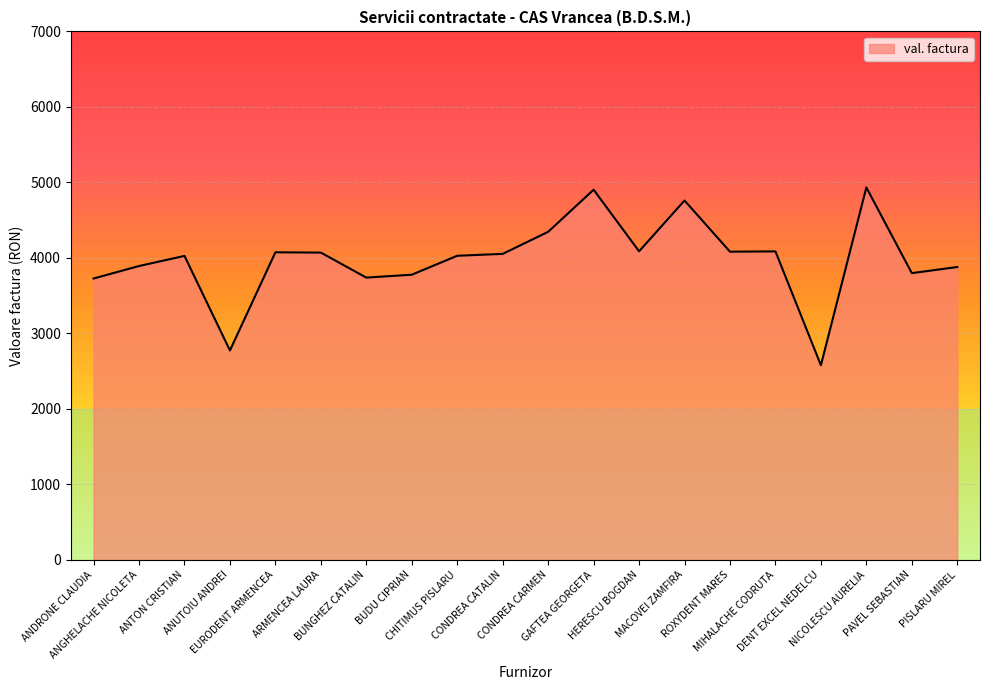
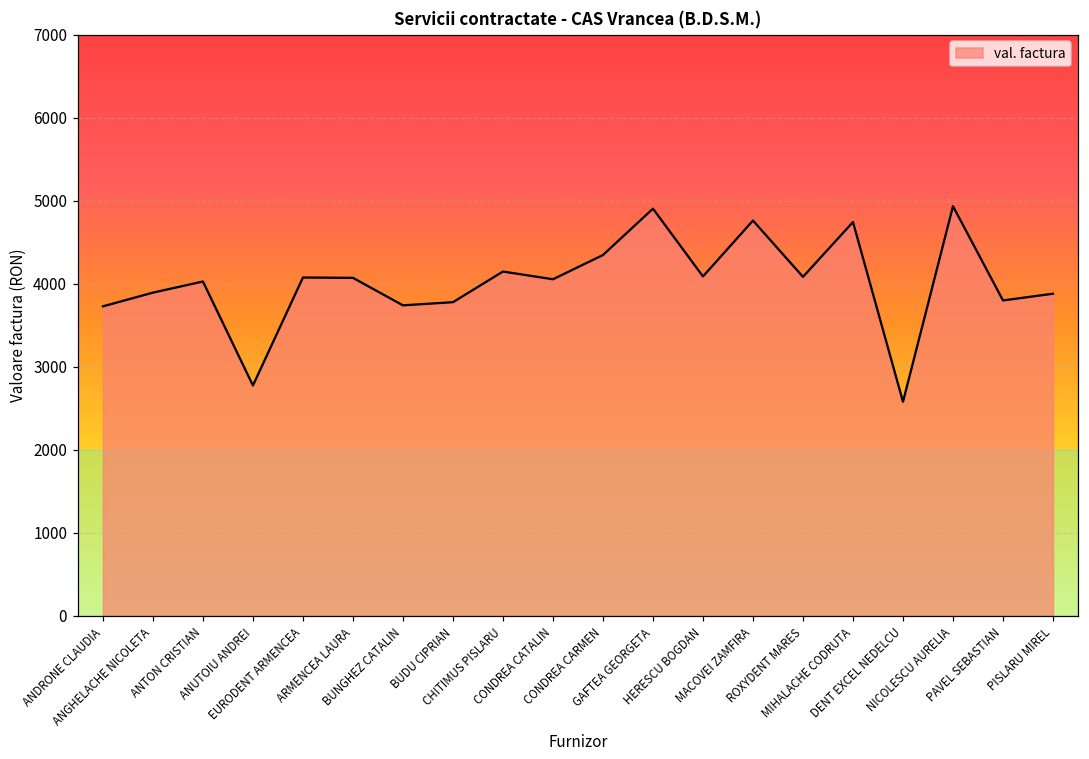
  {
    "ANDRONE CLAUDIA": 3700,
    "ANGHELACHE NICOLETA": 3900,
    "ANTON CRISTIAN": 4000,
    "ANUTOIU ANDREI": 2800,
    "EURODENT ARMENCEA": 4100,
    "ARMENCEA LAURA": 4100,
    "BUNGHEZ CATALIN": 3700,
    "BUDU CIPRIAN": 3800,
-   "CHITIMUS PISLARU": 4000,
+   "CHITIMUS PISLARU": 4100,
    "CONDREA CATALIN": 4100,
    "CONDREA CARMEN": 4300,
    "GAFTEA GEORGETA": 4900,
    "HERESCU BOGDAN": 4100,
    "MACOVEI ZAMFIRA": 4800,
    "ROXYDENT MARES": 4100,
-   "MIHALACHE CODRUTA": 4100,
+   "MIHALACHE CODRUTA": 4700,
    "DENT EXCEL NEDELCU": 2600,
    "NICOLESCU AURELIA": 4900,
    "PAVEL SEBASTIAN": 3800,
    "PISLARU MIREL": 3900
  }
